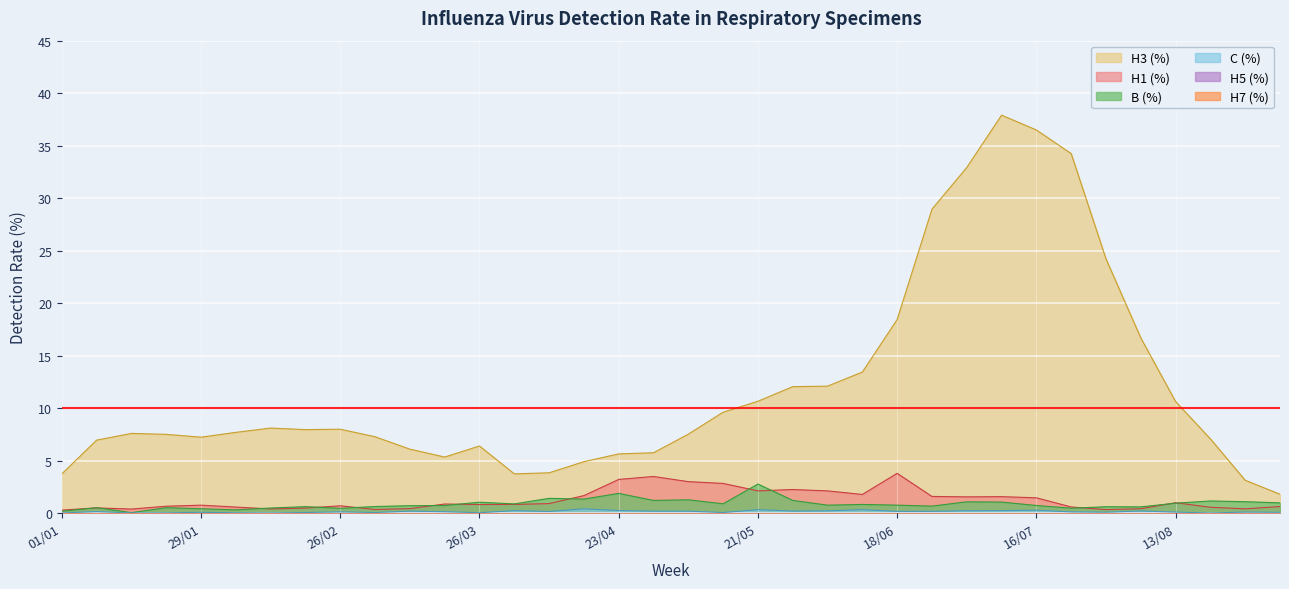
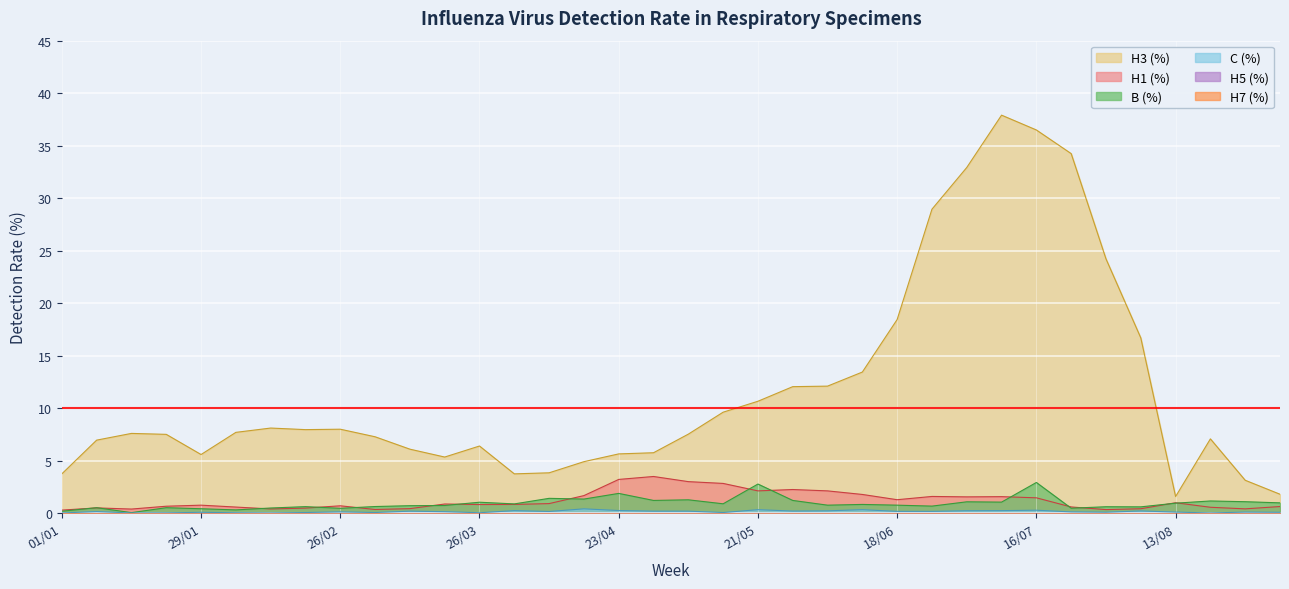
  {
    "H3 (%)": {
      "01/01": 3.8,
-     "29/01": 7.3,
+     "29/01": 5.6,
      "26/02": 8.0,
      "26/03": 6.4,
      "23/04": 5.7,
      "21/05": 10.7,
      "18/06": 18.5,
      "16/07": 36.5,
-     "13/08": 10.7
+     "13/08": 1.6
    },
    "H1 (%)": {
      "29/01": 0.8,
      "23/04": 3.2,
      "21/05": 2.2,
-     "18/06": 3.8,
+     "18/06": 1.3,
      "16/07": 1.5
    },
    "B (%)": {
      "29/01": 0.5,
      "23/04": 1.9,
      "21/05": 2.8,
      "18/06": 0.8,
-     "16/07": 0.8
+     "16/07": 3.0
    },
    "C (%)": {
      "23/04": 0.3,
      "21/05": 0.4,
      "16/07": 0.3
    },
    "H7 (%)": {
      "23/04": 0.0,
      "21/05": 0.0,
      "16/07": 0.0
    }
  }
